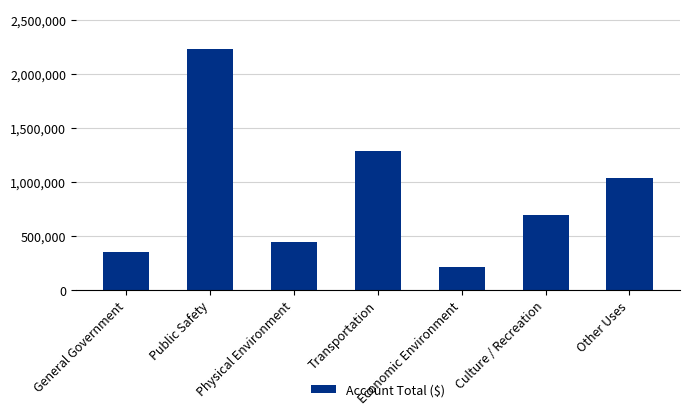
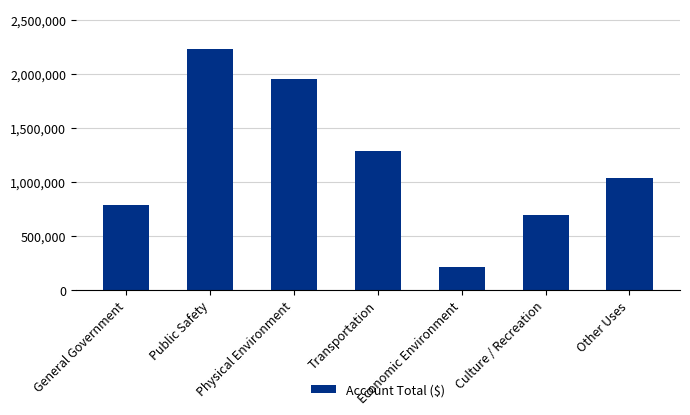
  {
-   "General Government": "350,000",
+   "General Government": "780,000",
    "Public Safety": "2,230,000",
-   "Physical Environment": "450,000",
+   "Physical Environment": "1,950,000",
    "Transportation": "1,290,000",
    "Economic Environment": "210,000",
    "Culture / Recreation": "690,000",
    "Other Uses": "1,040,000"
  }
